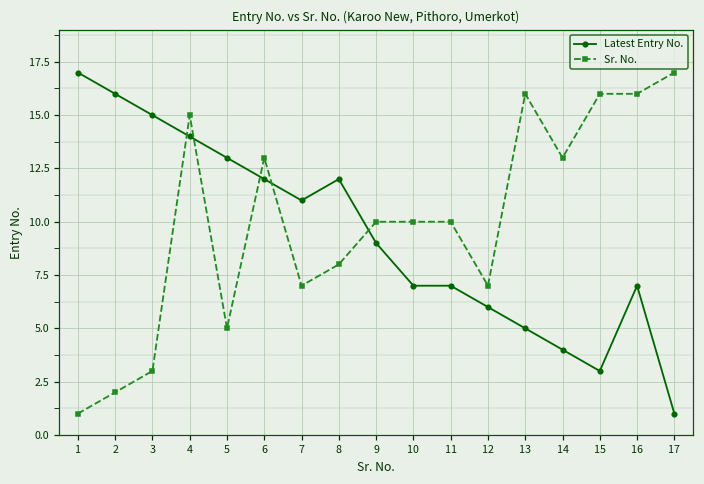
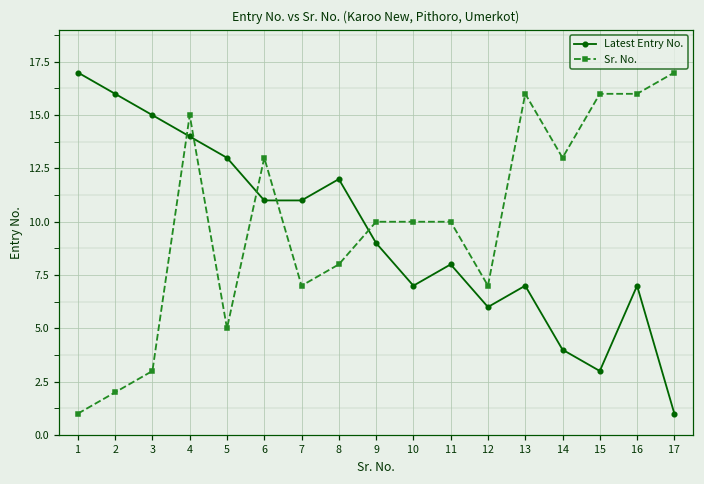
  {
    "Latest Entry No.": {
      "1": 17,
      "2": 16,
      "3": 15,
      "4": 14,
      "5": 13,
-     "6": 12,
+     "6": 11,
      "7": 11,
      "8": 12,
      "9": 9,
      "10": 7,
-     "11": 7,
+     "11": 8,
      "12": 6,
-     "13": 5,
+     "13": 7,
      "14": 4,
      "15": 3,
      "16": 7,
      "17": 1
    },
    "Sr. No.": {
      "1": 1,
      "2": 2,
      "3": 3,
      "4": 15,
      "5": 5,
      "6": 13,
      "7": 7,
      "8": 8,
      "9": 10,
      "10": 10,
      "11": 10,
      "12": 7,
      "13": 16,
      "14": 13,
      "15": 16,
      "16": 16,
      "17": 17
    }
  }
